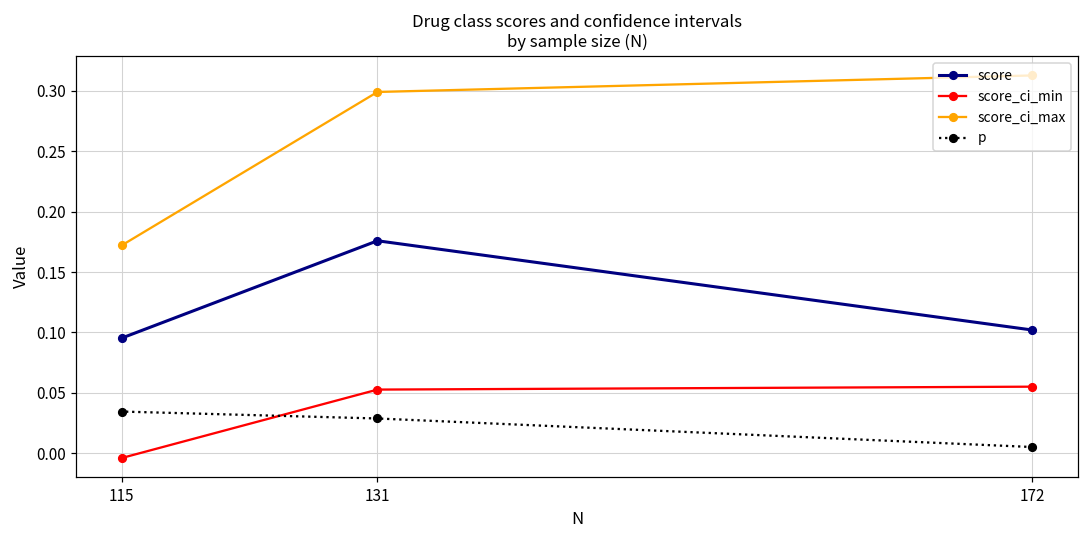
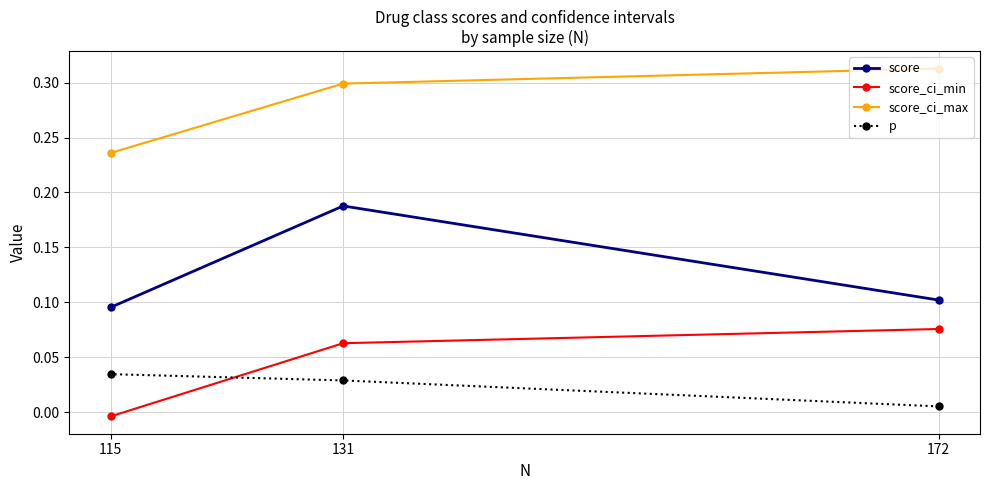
  {
    "score": {
      "115": 0.095,
-     "131": 0.176,
+     "131": 0.188,
      "172": 0.102
    },
    "score_ci_min": {
      "115": -0.004,
-     "131": 0.053,
-     "172": 0.055
+     "131": 0.063,
+     "172": 0.076
    },
    "score_ci_max": {
-     "115": 0.172,
+     "115": 0.236,
      "131": 0.299
    },
    "p": {
      "115": 0.035,
      "131": 0.029,
      "172": 0.005
    }
  }
